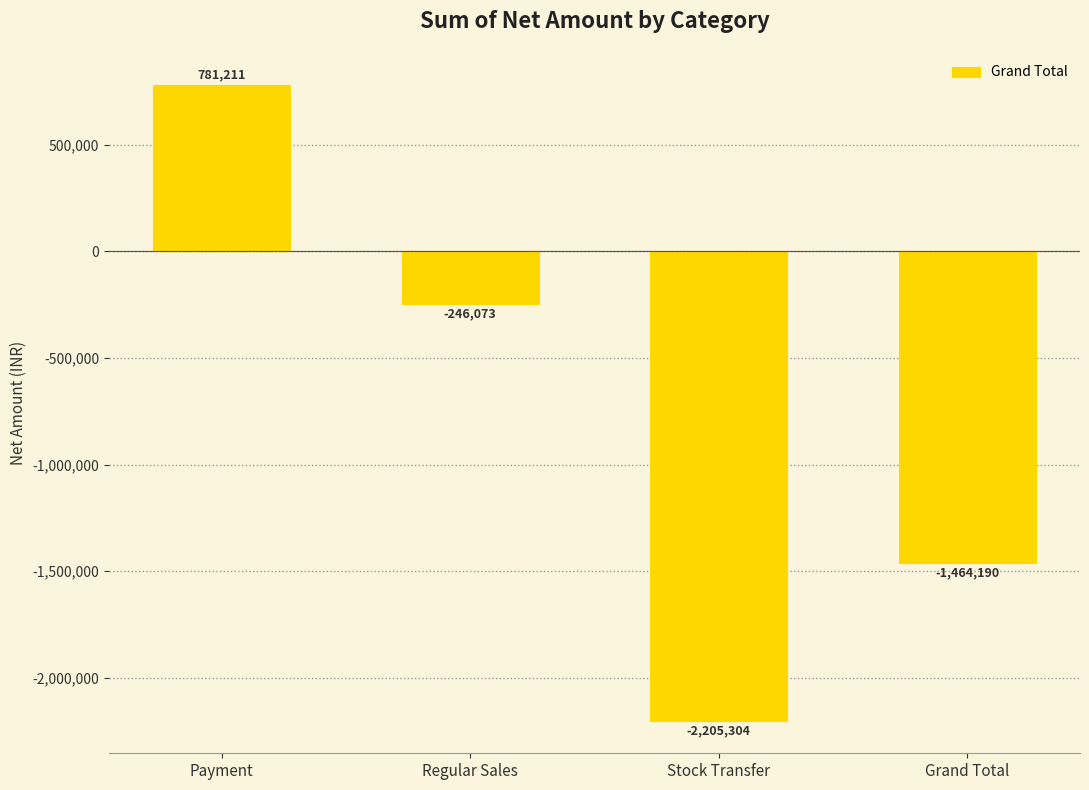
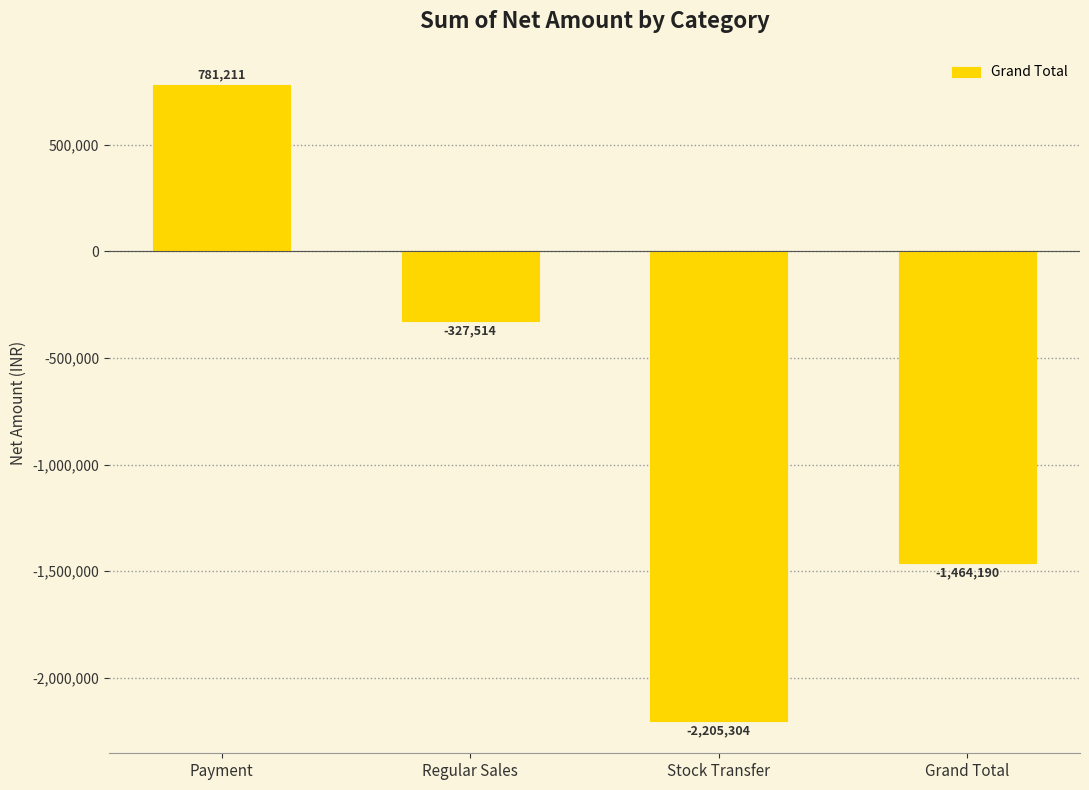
  {
    "Payment": "781,211",
-   "Regular Sales": "-246,073",
+   "Regular Sales": "-327,514",
    "Stock Transfer": "-2,205,304",
    "Grand Total": "-1,464,190"
  }
